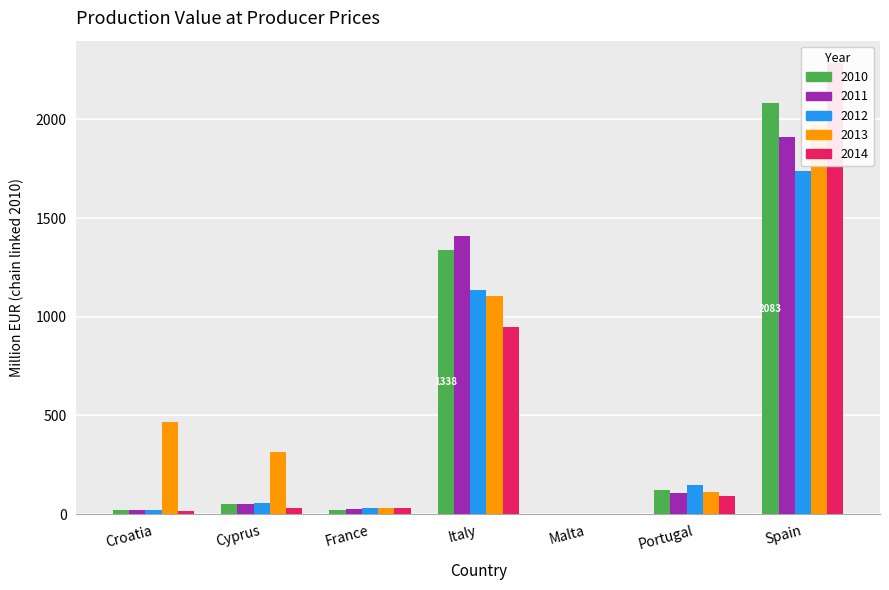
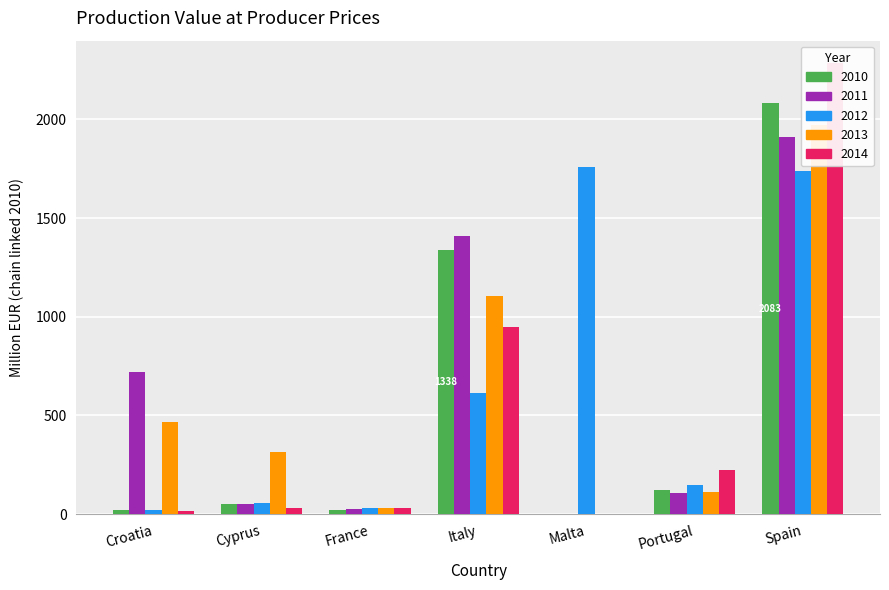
  {
    "2010": {
      "Italy": 1338,
      "Spain": 2083
    },
    "2011": {
-     "Croatia": 20,
+     "Croatia": 720,
      "Cyprus": 50,
      "France": 30,
      "Italy": 1410,
      "Portugal": 110,
      "Spain": 1910
    },
    "2012": {
      "Croatia": 20,
      "Cyprus": 60,
      "France": 30,
-     "Italy": 1140,
-     "Malta": 0,
+     "Italy": 610,
+     "Malta": 1760,
      "Portugal": 150,
      "Spain": 1740
    },
    "2013": {
      "Croatia": 470,
      "Cyprus": 320,
      "France": 30,
      "Italy": 1100,
      "Portugal": 110
    },
    "2014": {
      "Croatia": 10,
      "Cyprus": 30,
      "France": 30,
      "Italy": 950,
-     "Portugal": 90
+     "Portugal": 220
    }
  }
